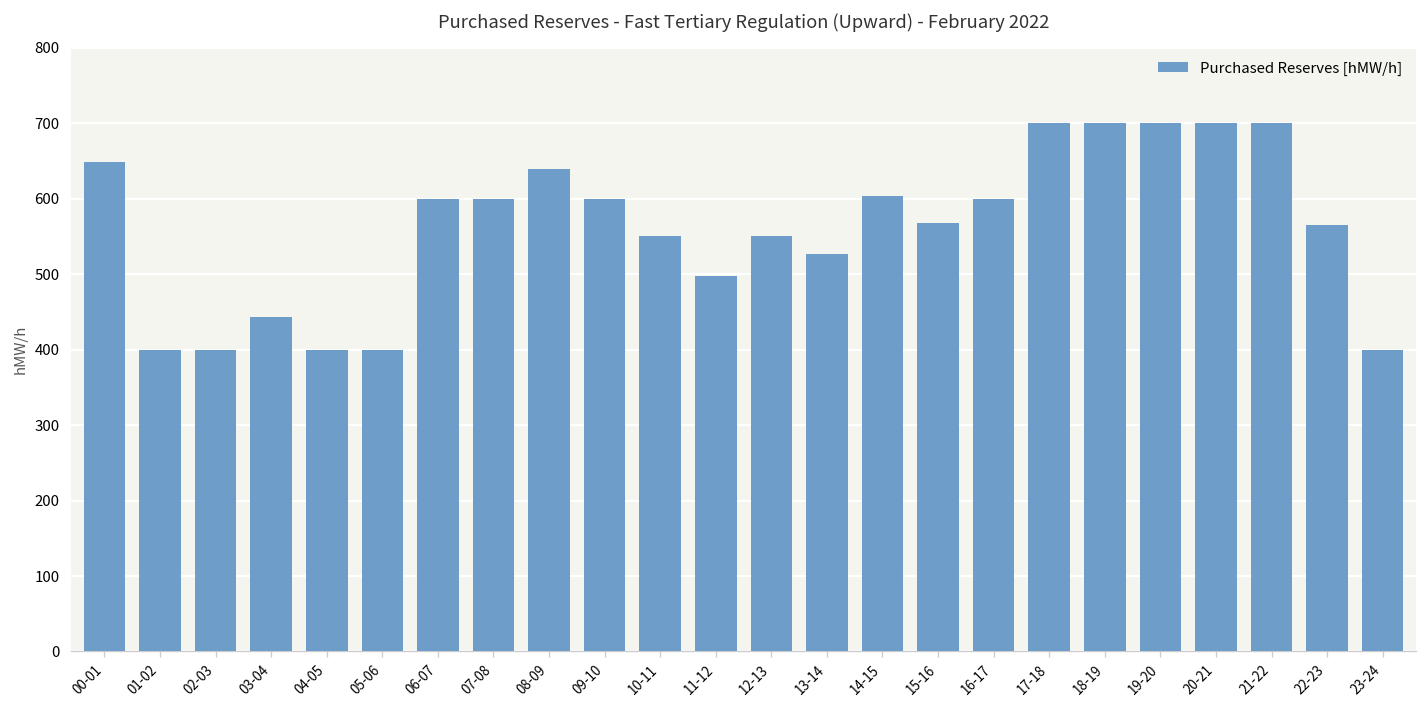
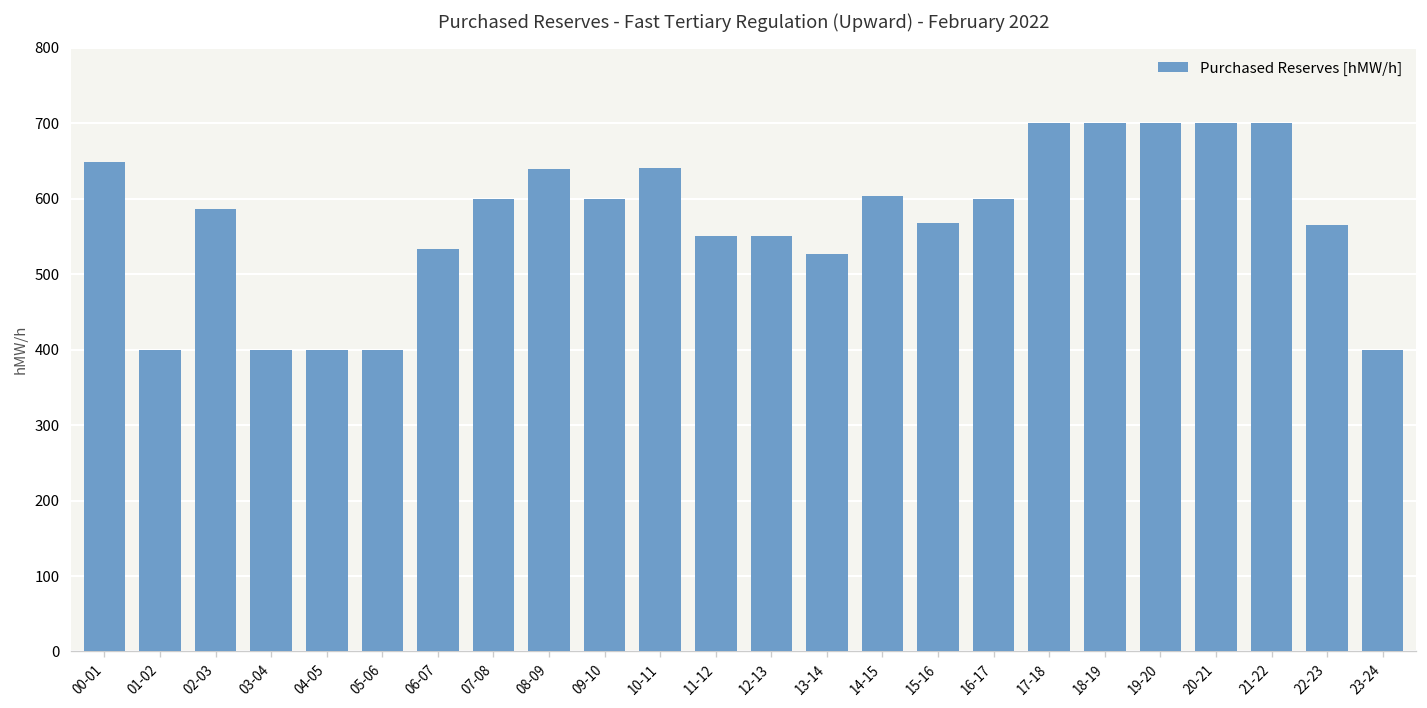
  {
    "00-01": 650,
    "01-02": 400,
-   "02-03": 400,
-   "03-04": 440,
+   "02-03": 590,
+   "03-04": 400,
    "04-05": 400,
    "05-06": 400,
-   "06-07": 600,
+   "06-07": 530,
    "07-08": 600,
    "08-09": 640,
    "09-10": 600,
-   "10-11": 550,
-   "11-12": 500,
+   "10-11": 640,
+   "11-12": 550,
    "12-13": 550,
    "13-14": 530,
    "14-15": 600,
    "15-16": 570,
    "16-17": 600,
    "17-18": 700,
    "18-19": 700,
    "19-20": 700,
    "20-21": 700,
    "21-22": 700,
    "22-23": 570,
    "23-24": 400
  }
